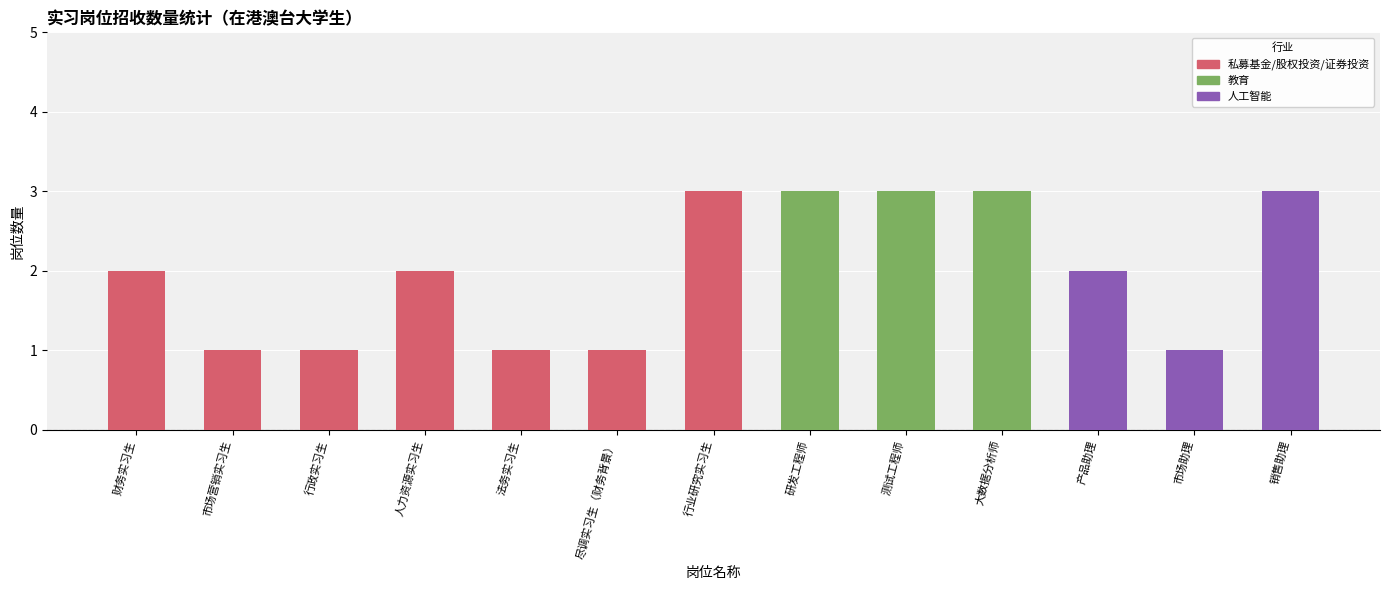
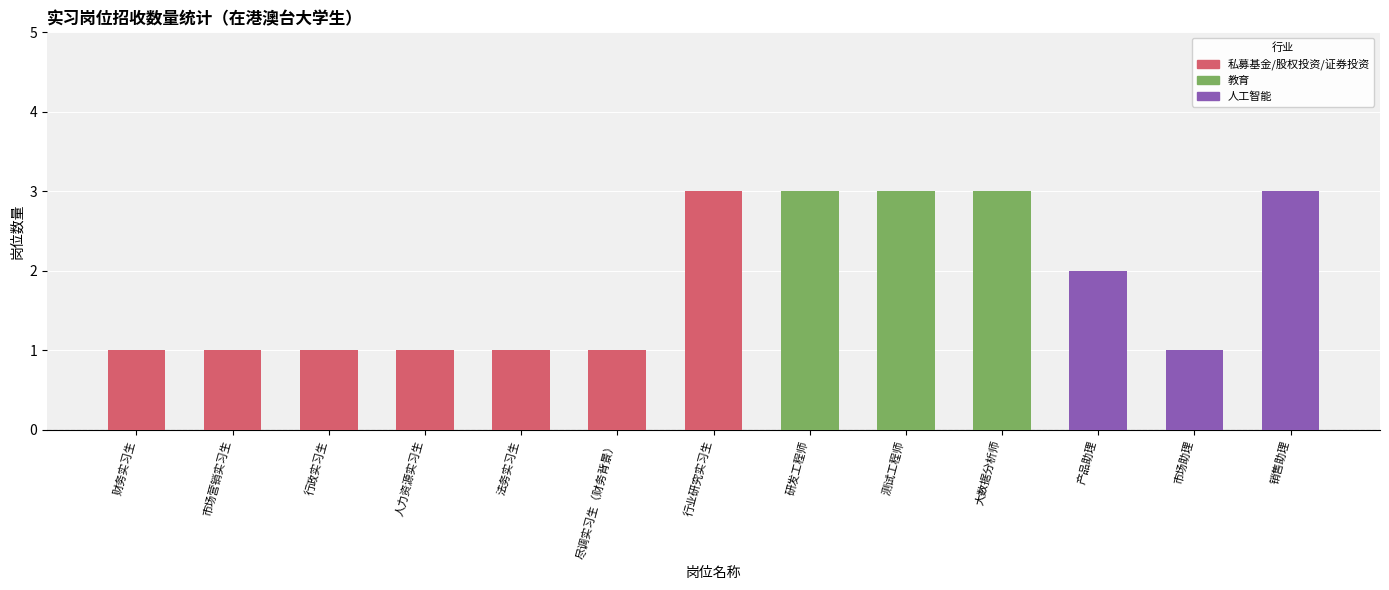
  {
-   "财务实习生": 2,
+   "财务实习生": 1,
    "市场营销实习生": 1,
    "行政实习生": 1,
-   "人力资源实习生": 2,
+   "人力资源实习生": 1,
    "法务实习生": 1,
    "尽调实习生（财务背景）": 1,
    "行业研究实习生": 3,
    "研发工程师": 3,
    "测试工程师": 3,
    "大数据分析师": 3,
    "产品助理": 2,
    "市场助理": 1,
    "销售助理": 3
  }
